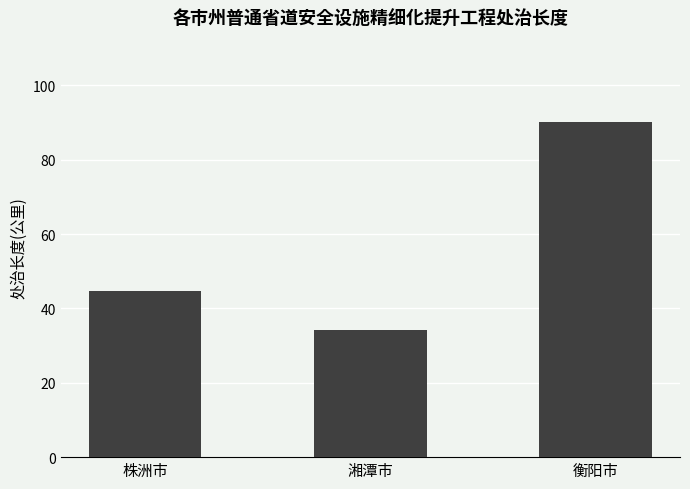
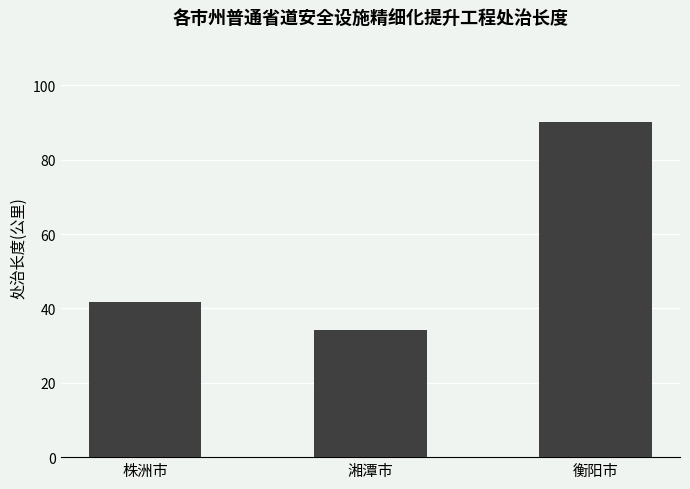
  {
-   "株洲市": 45,
+   "株洲市": 42,
    "湘潭市": 34,
    "衡阳市": 90
  }
